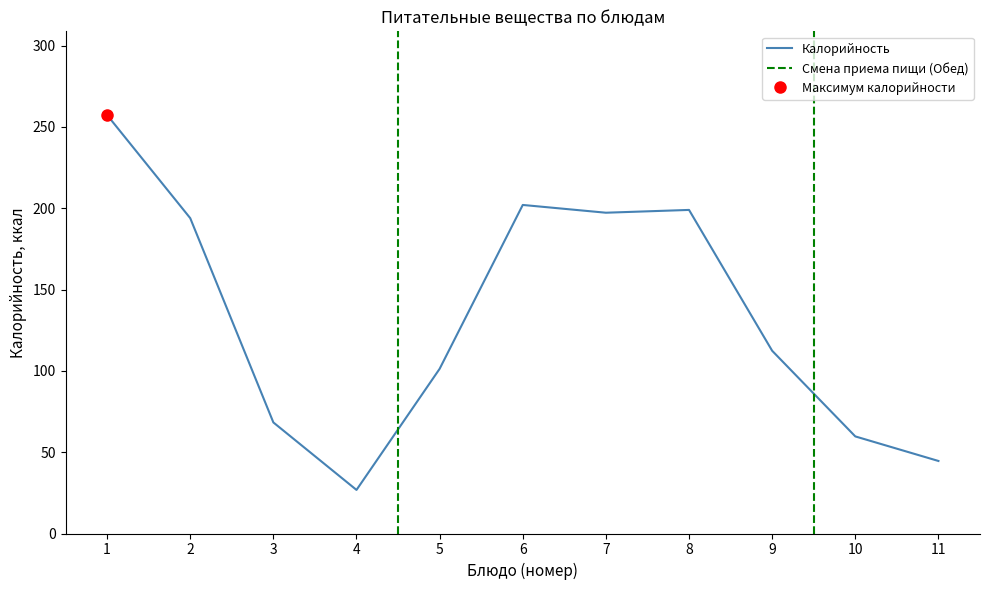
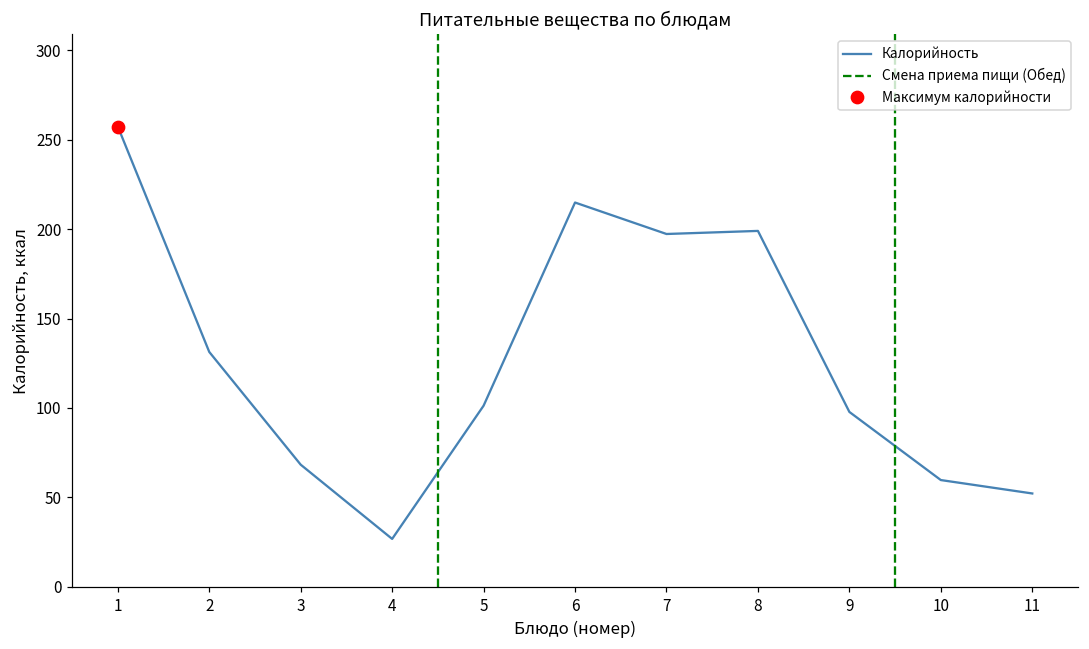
  {
    "Калорийность": {
-     "2": 194,
+     "2": 131,
      "3": 68,
      "4": 27,
      "5": 101,
-     "6": 202,
+     "6": 215,
      "7": 197,
      "8": 199,
-     "9": 112,
+     "9": 98,
      "10": 60,
-     "11": 45
+     "11": 52
    }
  }
